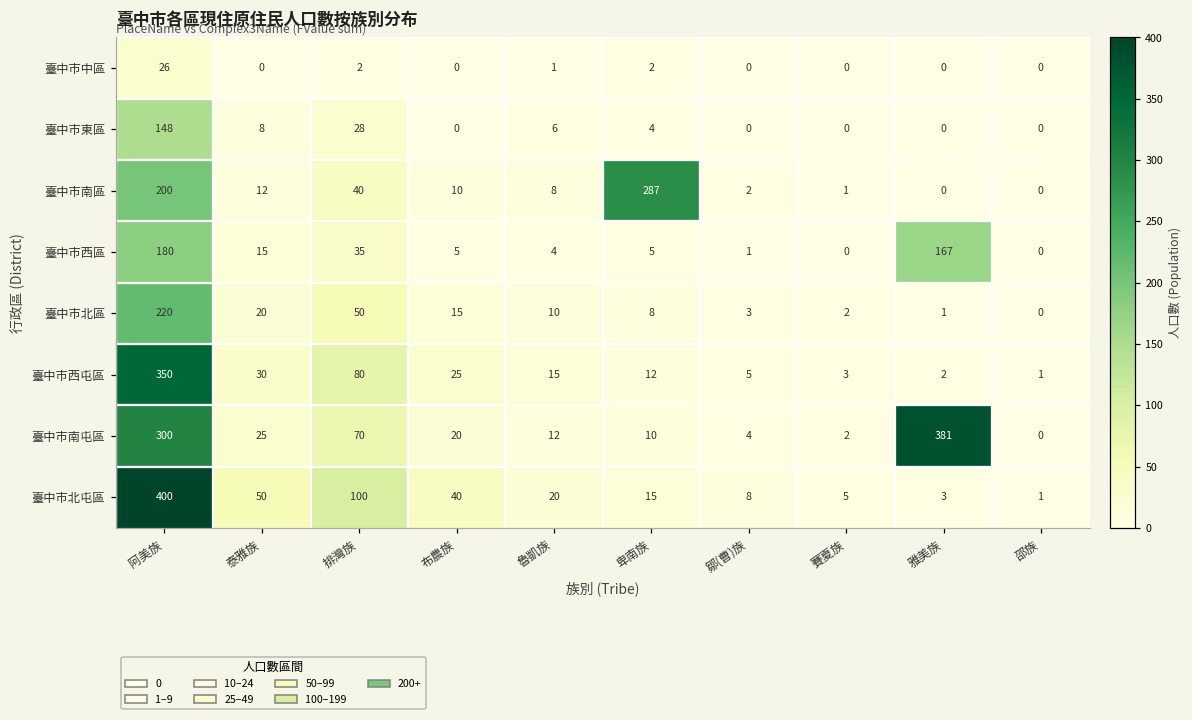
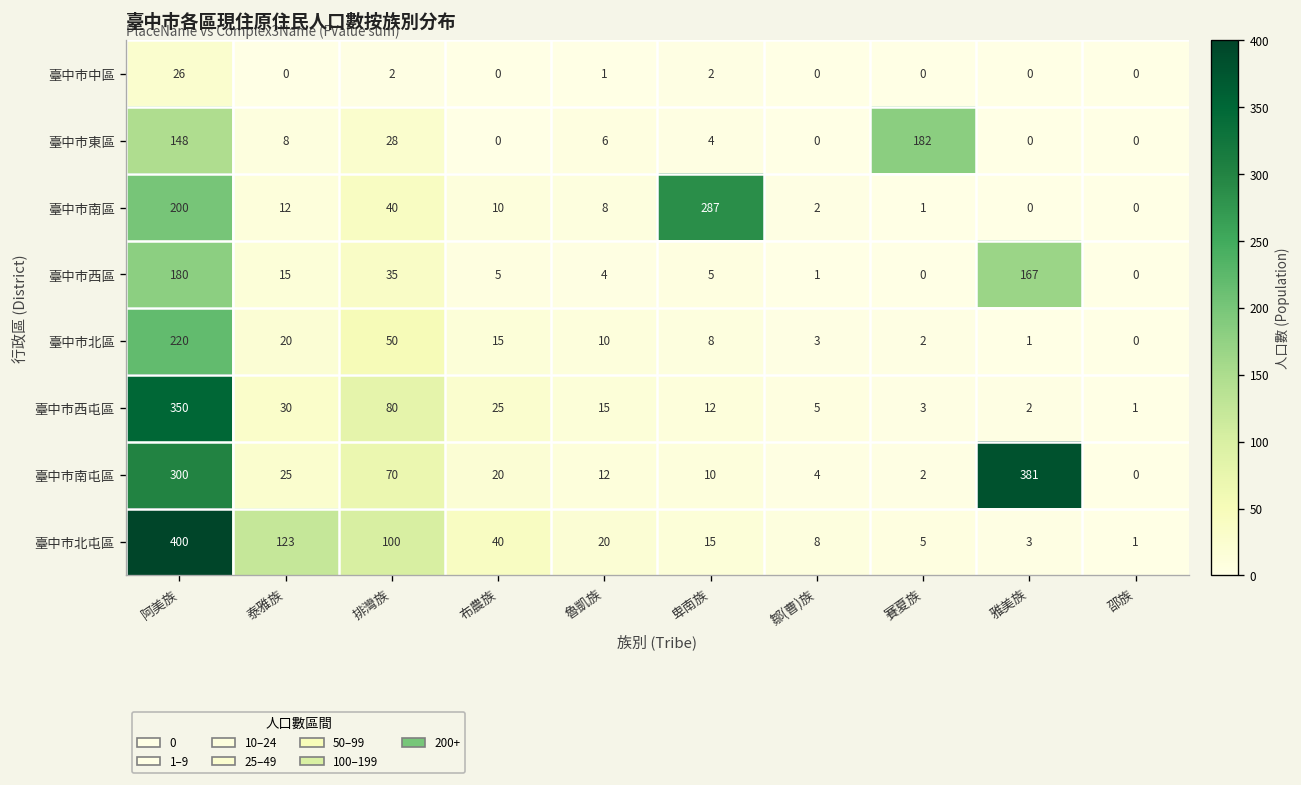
  {
    "臺中市中區": {
      "阿美族": 26,
      "泰雅族": 0,
      "排灣族": 2,
      "布農族": 0,
      "魯凱族": 1,
      "卑南族": 2,
      "鄒(曹)族": 0,
      "賽夏族": 0,
      "雅美族": 0,
      "邵族": 0
    },
    "臺中市東區": {
      "阿美族": 148,
      "泰雅族": 8,
      "排灣族": 28,
      "布農族": 0,
      "魯凱族": 6,
      "卑南族": 4,
      "鄒(曹)族": 0,
-     "賽夏族": 0,
+     "賽夏族": 182,
      "雅美族": 0,
      "邵族": 0
    },
    "臺中市南區": {
      "阿美族": 200,
      "泰雅族": 12,
      "排灣族": 40,
      "布農族": 10,
      "魯凱族": 8,
      "卑南族": 287,
      "鄒(曹)族": 2,
      "賽夏族": 1,
      "雅美族": 0,
      "邵族": 0
    },
    "臺中市西區": {
      "阿美族": 180,
      "泰雅族": 15,
      "排灣族": 35,
      "布農族": 5,
      "魯凱族": 4,
      "卑南族": 5,
      "鄒(曹)族": 1,
      "賽夏族": 0,
      "雅美族": 167,
      "邵族": 0
    },
    "臺中市北區": {
      "阿美族": 220,
      "泰雅族": 20,
      "排灣族": 50,
      "布農族": 15,
      "魯凱族": 10,
      "卑南族": 8,
      "鄒(曹)族": 3,
      "賽夏族": 2,
      "雅美族": 1,
      "邵族": 0
    },
    "臺中市西屯區": {
      "阿美族": 350,
      "泰雅族": 30,
      "排灣族": 80,
      "布農族": 25,
      "魯凱族": 15,
      "卑南族": 12,
      "鄒(曹)族": 5,
      "賽夏族": 3,
      "雅美族": 2,
      "邵族": 1
    },
    "臺中市南屯區": {
      "阿美族": 300,
      "泰雅族": 25,
      "排灣族": 70,
      "布農族": 20,
      "魯凱族": 12,
      "卑南族": 10,
      "鄒(曹)族": 4,
      "賽夏族": 2,
      "雅美族": 381,
      "邵族": 0
    },
    "臺中市北屯區": {
      "阿美族": 400,
-     "泰雅族": 50,
+     "泰雅族": 123,
      "排灣族": 100,
      "布農族": 40,
      "魯凱族": 20,
      "卑南族": 15,
      "鄒(曹)族": 8,
      "賽夏族": 5,
      "雅美族": 3,
      "邵族": 1
    }
  }
